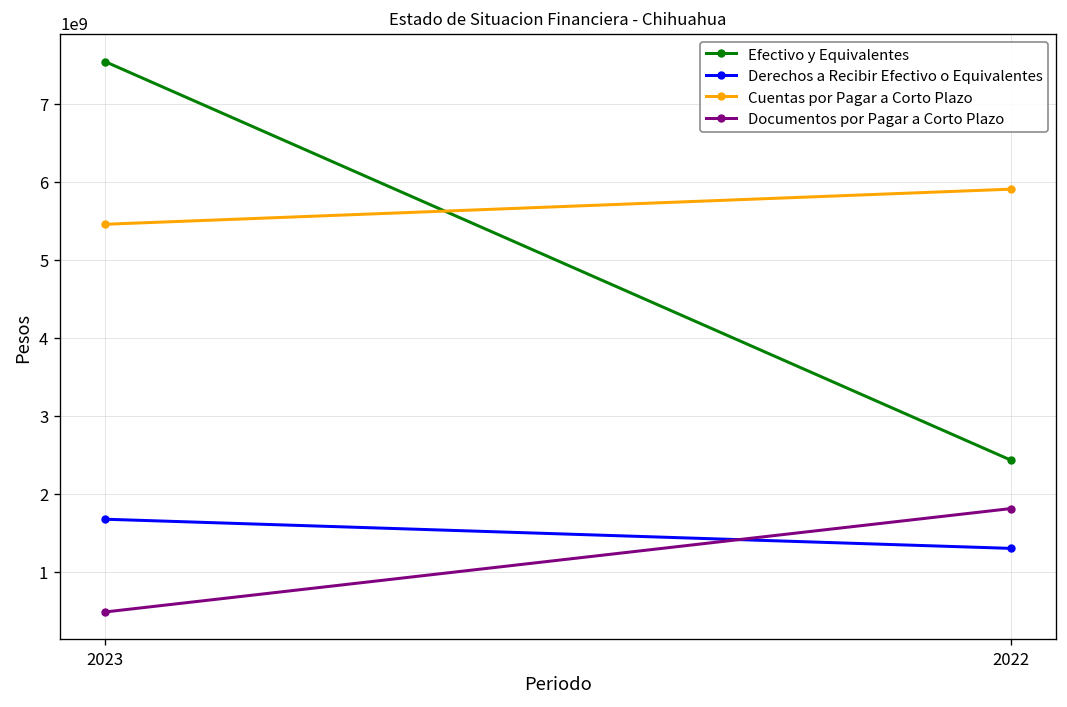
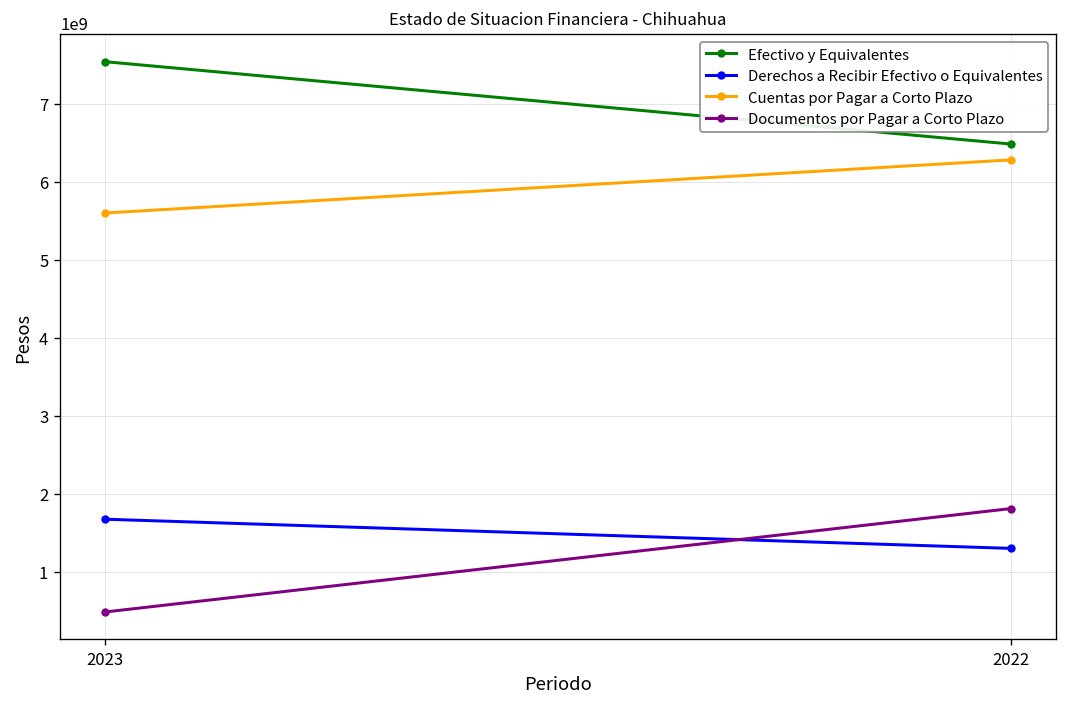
  {
    "Efectivo y Equivalentes": {
      "2023": 7500000000,
-     "2022": 2400000000
+     "2022": 6500000000
    },
    "Derechos a Recibir Efectivo o Equivalentes": {
      "2023": 1700000000,
      "2022": 1300000000
    },
    "Cuentas por Pagar a Corto Plazo": {
-     "2023": 5500000000,
-     "2022": 5900000000
+     "2023": 5600000000,
+     "2022": 6300000000
    },
    "Documentos por Pagar a Corto Plazo": {
      "2023": 500000000,
      "2022": 1800000000
    }
  }
